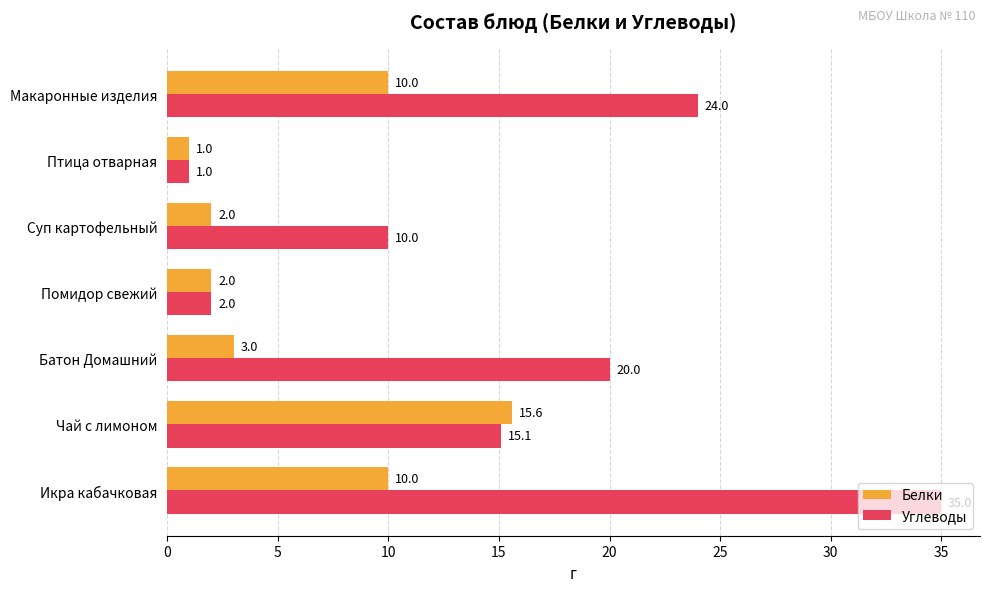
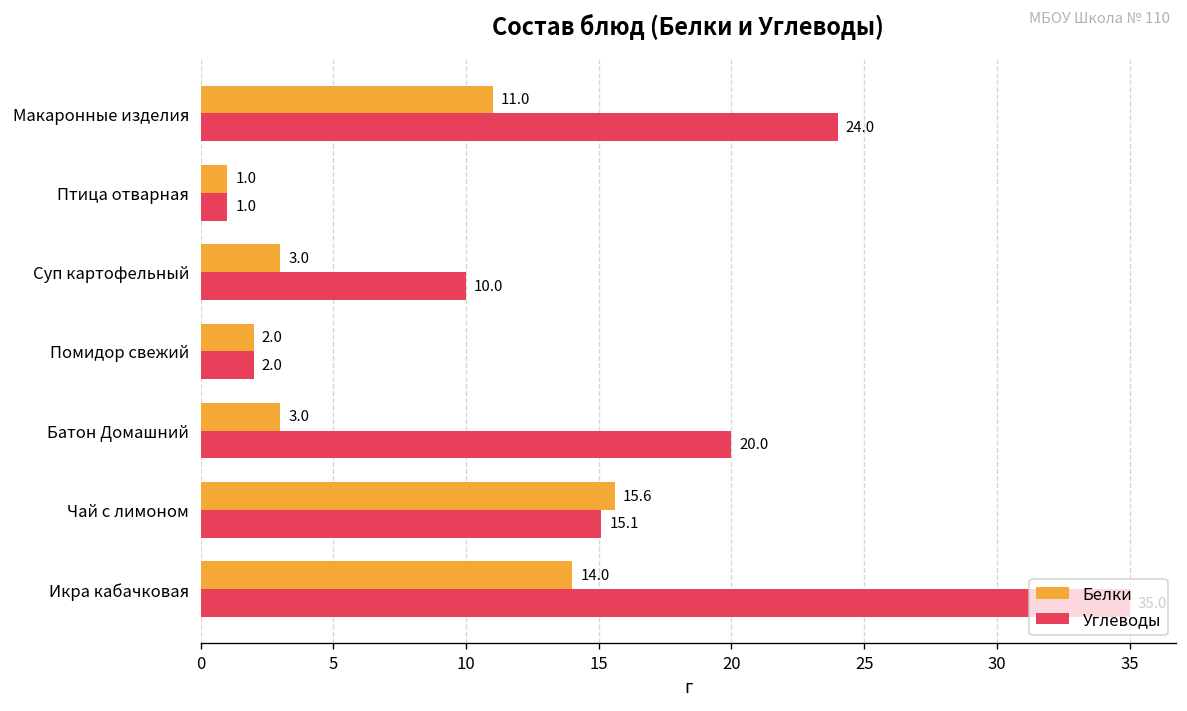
  {
    "Белки": {
-     "Макаронные изделия": 10.0,
+     "Макаронные изделия": 11.0,
      "Птица отварная": 1.0,
-     "Суп картофельный": 2.0,
+     "Суп картофельный": 3.0,
      "Помидор свежий": 2.0,
      "Батон Домашний": 3.0,
      "Чай с лимоном": 15.6,
-     "Икра кабачковая": 10.0
+     "Икра кабачковая": 14.0
    },
    "Углеводы": {
      "Макаронные изделия": 24.0,
      "Птица отварная": 1.0,
      "Суп картофельный": 10.0,
      "Помидор свежий": 2.0,
      "Батон Домашний": 20.0,
      "Чай с лимоном": 15.1
    }
  }
